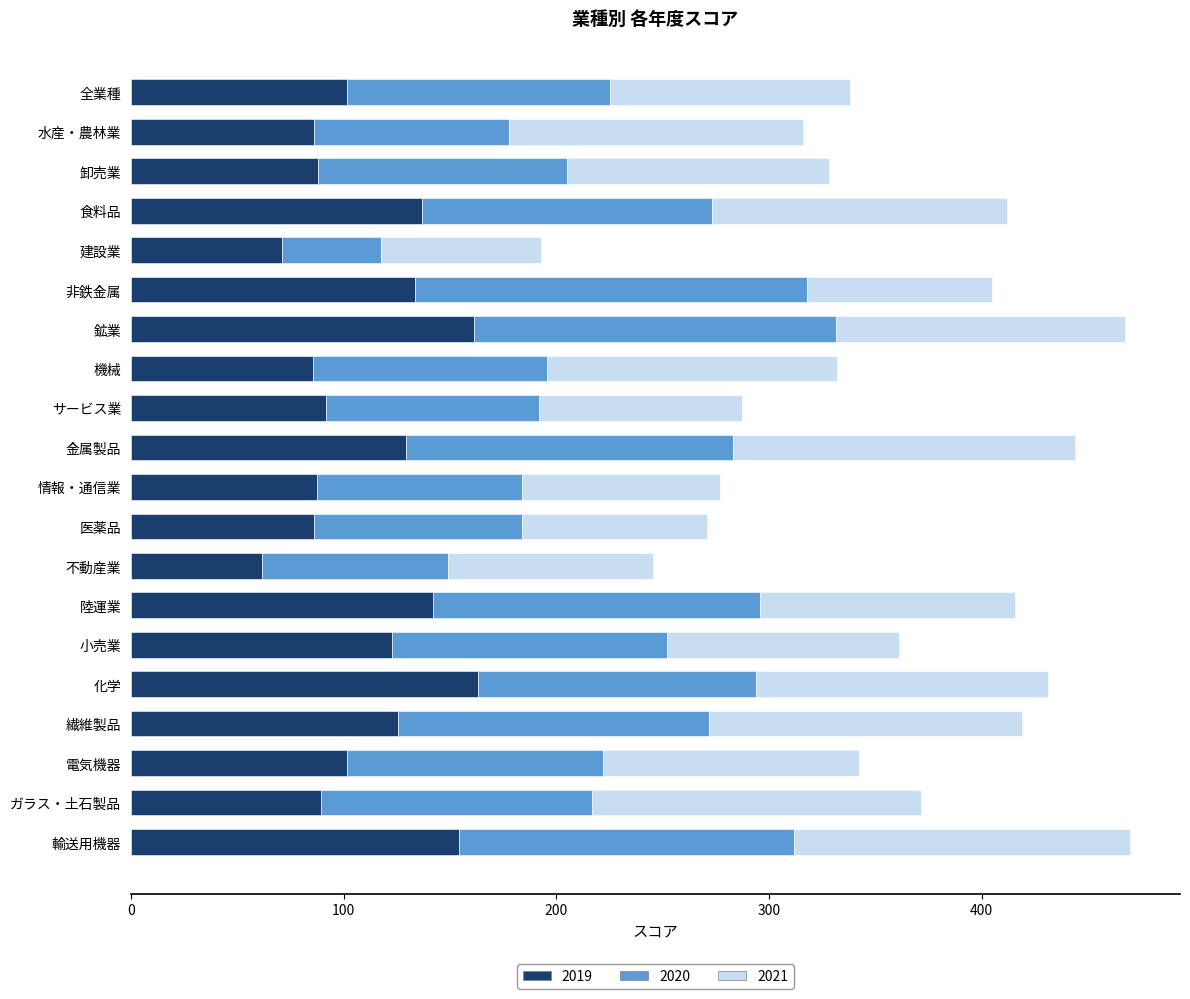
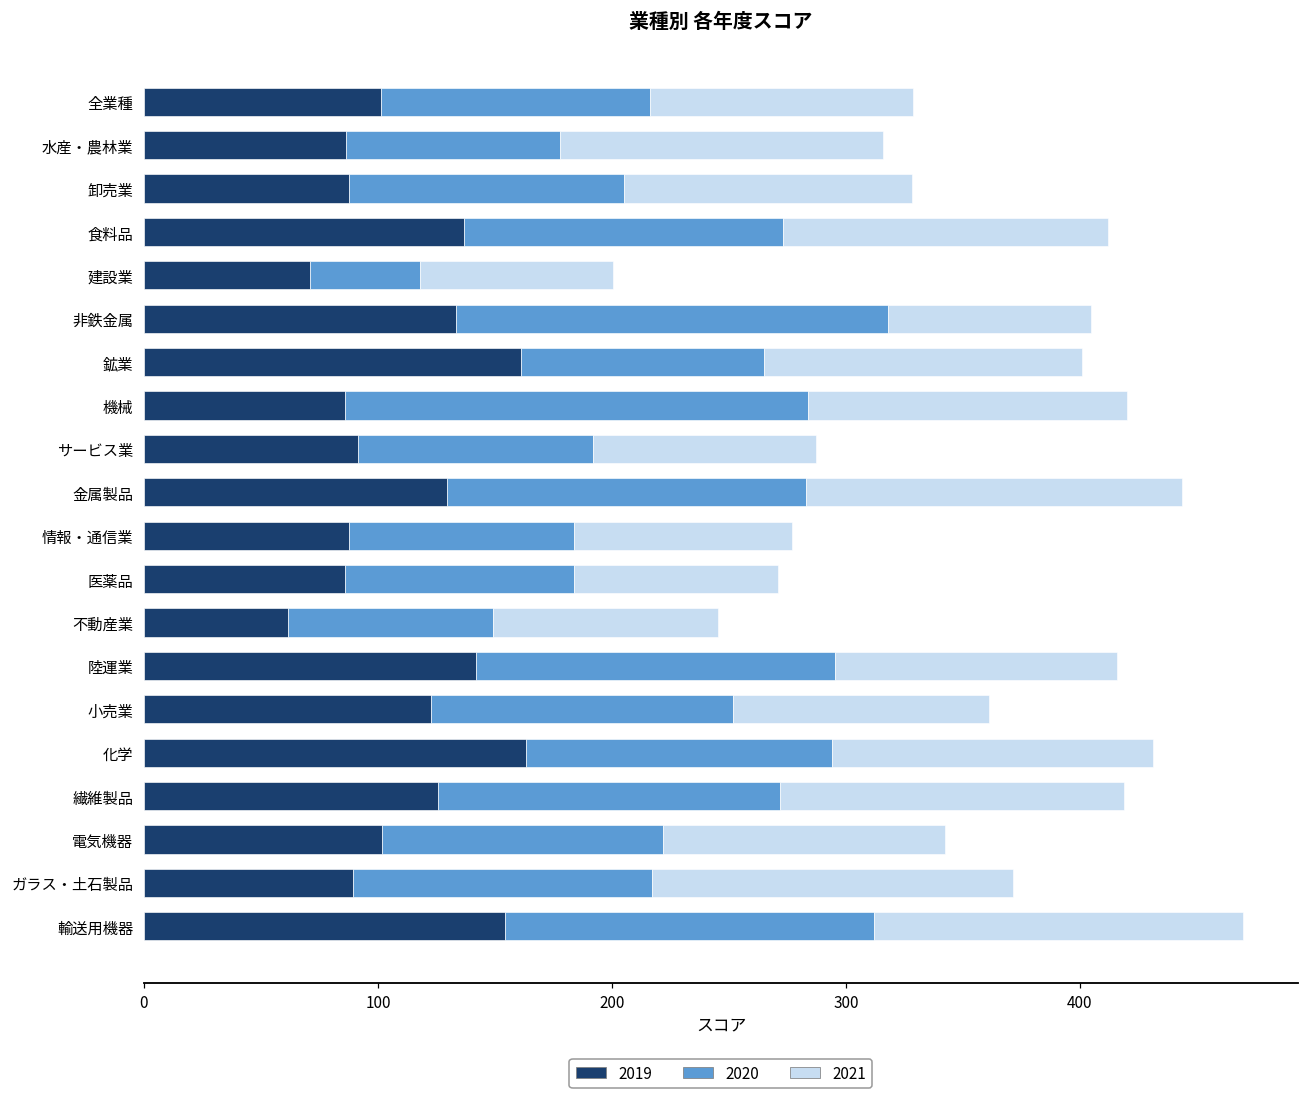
  {
    "2019": {
      "全業種": 102,
      "水産・農林業": 86,
      "卸売業": 88,
      "食料品": 137,
      "建設業": 71,
      "非鉄金属": 134,
      "鉱業": 161,
      "機械": 86,
      "サービス業": 92,
      "金属製品": 130,
      "情報・通信業": 88,
      "医薬品": 86,
      "不動産業": 62,
      "陸運業": 142,
      "小売業": 123,
      "化学": 163,
      "繊維製品": 126,
      "電気機器": 102,
      "ガラス・土石製品": 89,
      "輸送用機器": 154
    },
    "2020": {
-     "全業種": 124,
+     "全業種": 115,
      "水産・農林業": 92,
      "卸売業": 117,
      "食料品": 136,
      "建設業": 47,
      "非鉄金属": 185,
-     "鉱業": 170,
-     "機械": 110,
+     "鉱業": 104,
+     "機械": 198,
      "サービス業": 100,
      "金属製品": 154,
      "情報・通信業": 96,
      "医薬品": 98,
      "不動産業": 88,
      "陸運業": 154,
      "小売業": 129,
      "化学": 131,
      "繊維製品": 146,
      "電気機器": 120,
      "ガラス・土石製品": 128,
      "輸送用機器": 158
    },
    "2021": {
      "全業種": 113,
      "水産・農林業": 138,
      "卸売業": 123,
      "食料品": 139,
-     "建設業": 75,
+     "建設業": 83,
      "非鉄金属": 87,
      "鉱業": 136,
      "機械": 136,
      "サービス業": 95,
      "金属製品": 161,
      "情報・通信業": 93,
      "医薬品": 87,
      "不動産業": 96,
      "陸運業": 120,
      "小売業": 109,
      "化学": 137,
      "繊維製品": 147,
      "電気機器": 121,
      "ガラス・土石製品": 155,
      "輸送用機器": 158
    }
  }
